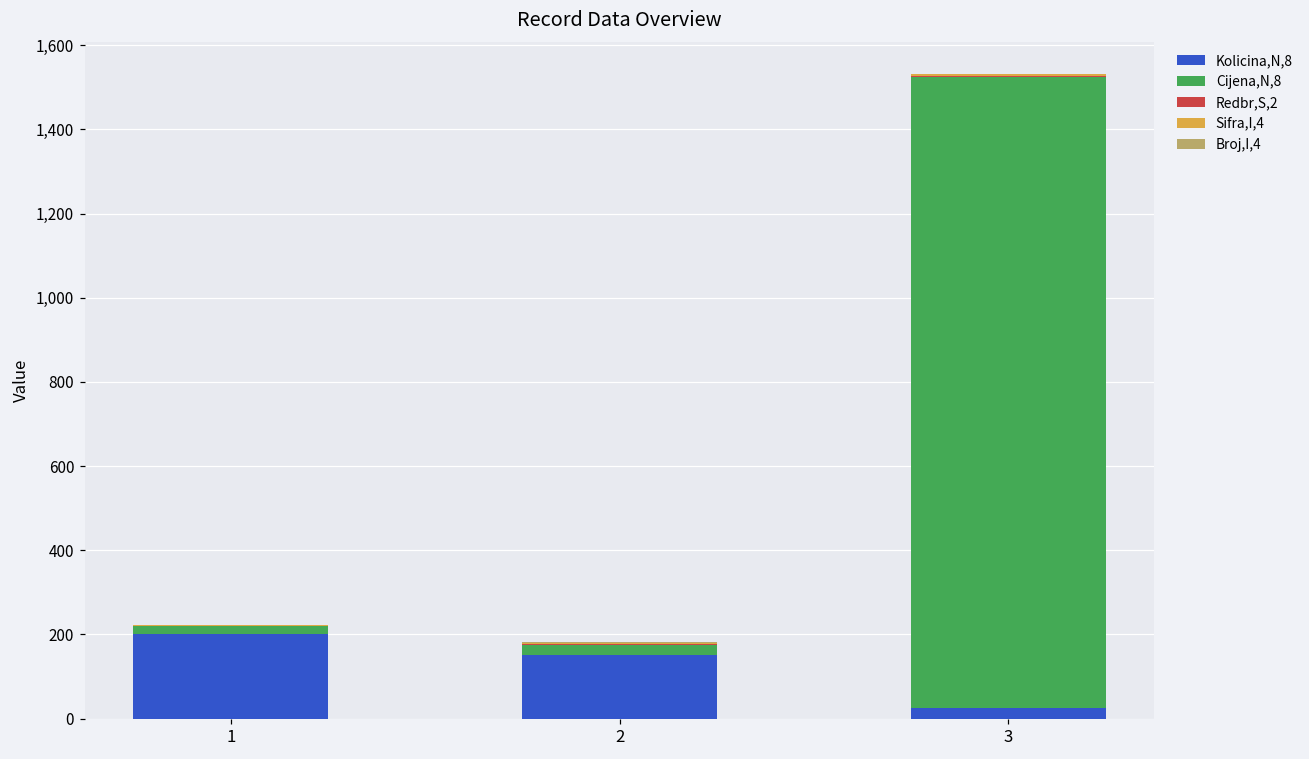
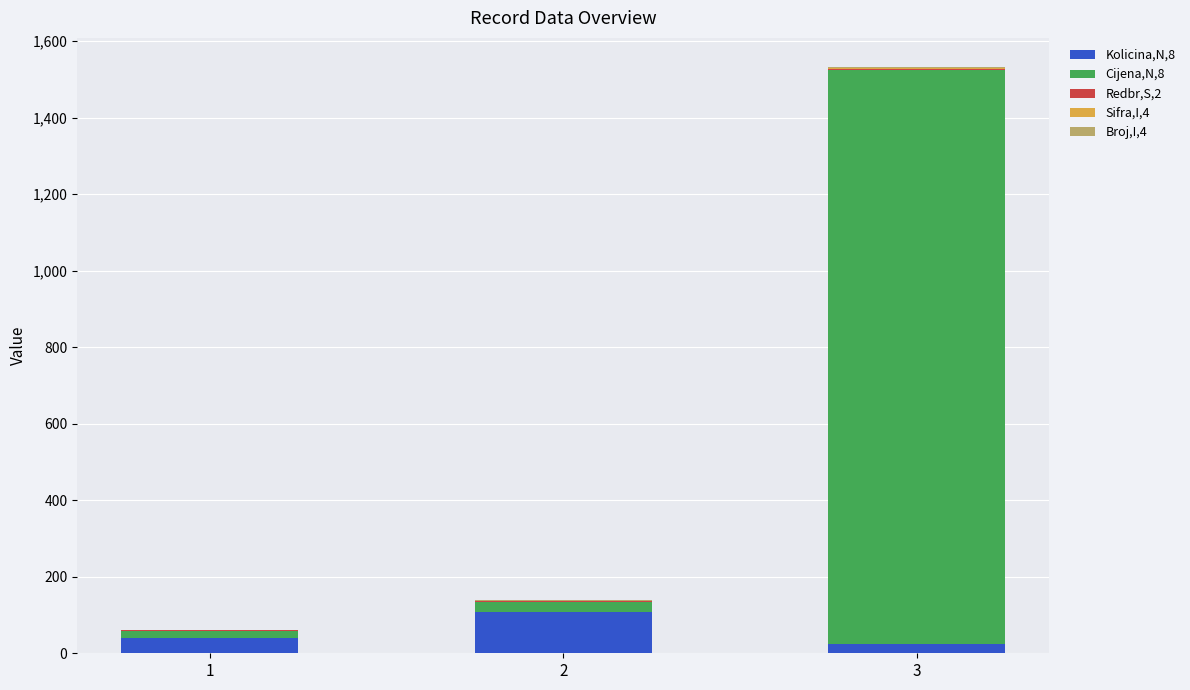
  {
    "Kolicina,N,8": {
-     "1": "200",
-     "2": "150",
+     "1": "40",
+     "2": "110",
      "3": "30"
    },
    "Cijena,N,8": {
      "1": "20",
      "2": "30",
      "3": "1,500"
    }
  }
